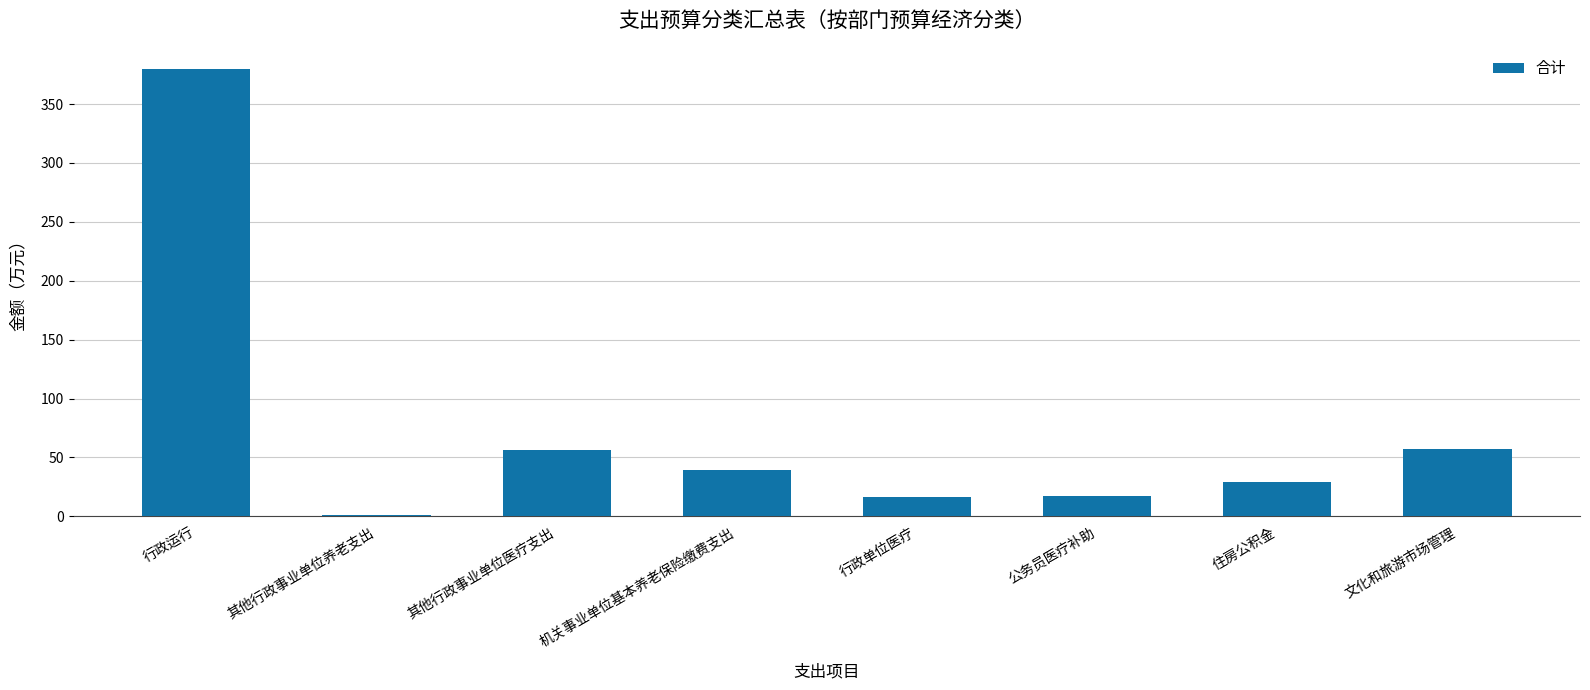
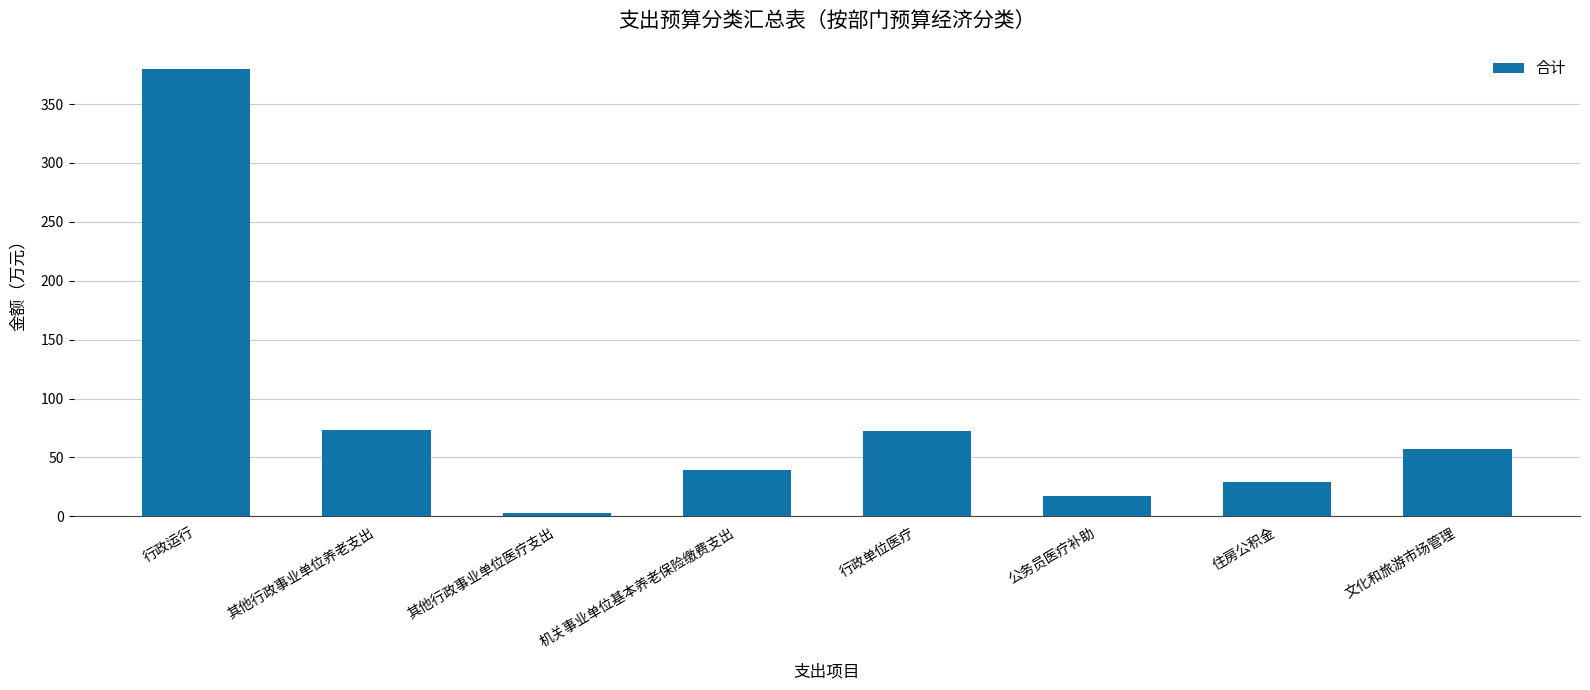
  {
    "行政运行": 380,
-   "其他行政事业单位养老支出": 1,
-   "其他行政事业单位医疗支出": 56,
+   "其他行政事业单位养老支出": 73,
+   "其他行政事业单位医疗支出": 3,
    "机关事业单位基本养老保险缴费支出": 39,
-   "行政单位医疗": 16,
+   "行政单位医疗": 72,
    "公务员医疗补助": 17,
    "住房公积金": 29,
    "文化和旅游市场管理": 57
  }
